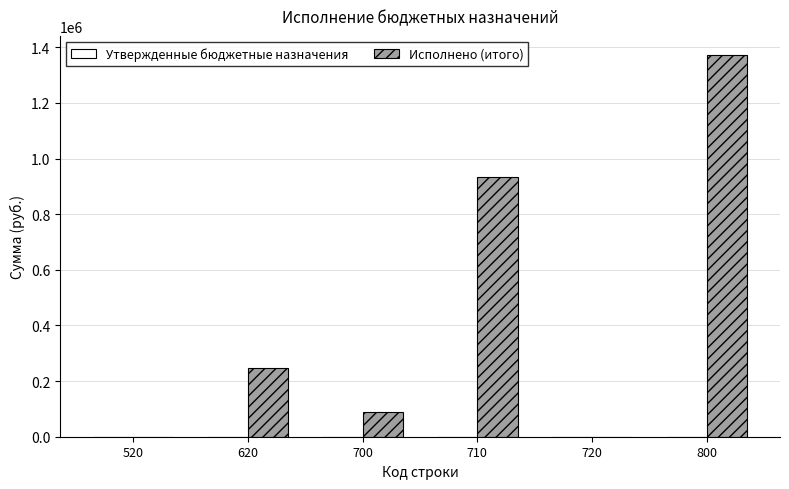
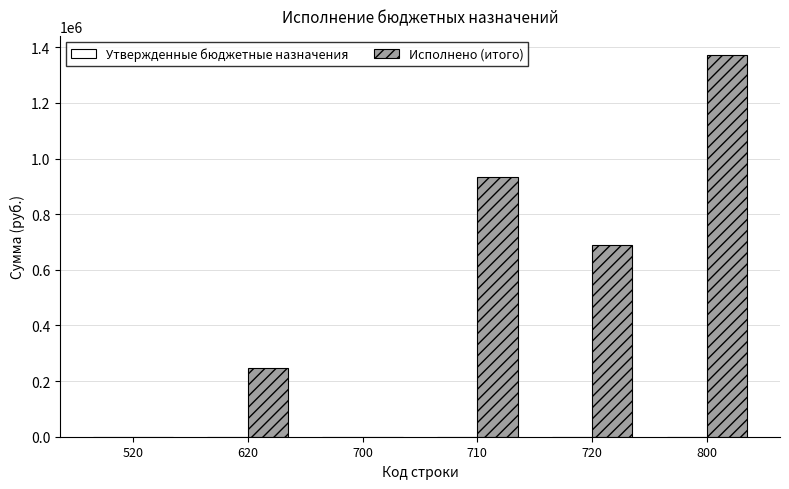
  {
    "Утвержденные бюджетные назначения": {
      "520": 0,
      "620": 0,
      "700": 0,
      "710": 0,
      "720": 0,
      "800": 0
    },
    "Исполнено (итого)": {
      "520": 0,
      "620": 250000,
-     "700": 90000,
+     "700": 0,
      "710": 930000,
-     "720": 0,
+     "720": 690000,
      "800": 1370000
    }
  }
